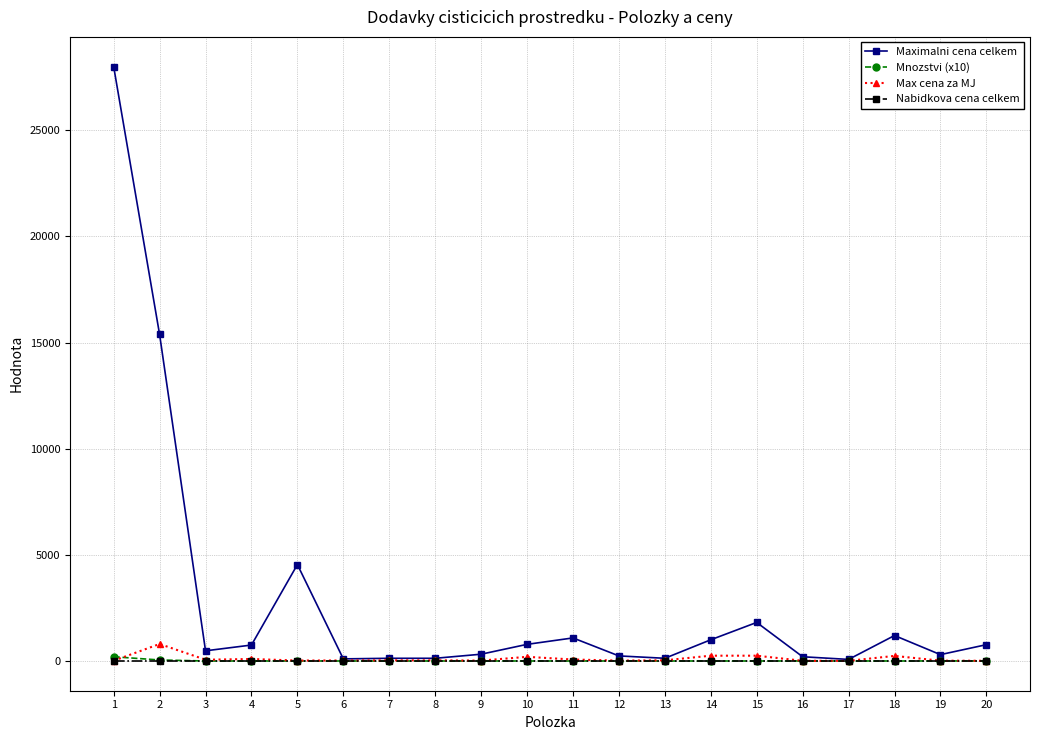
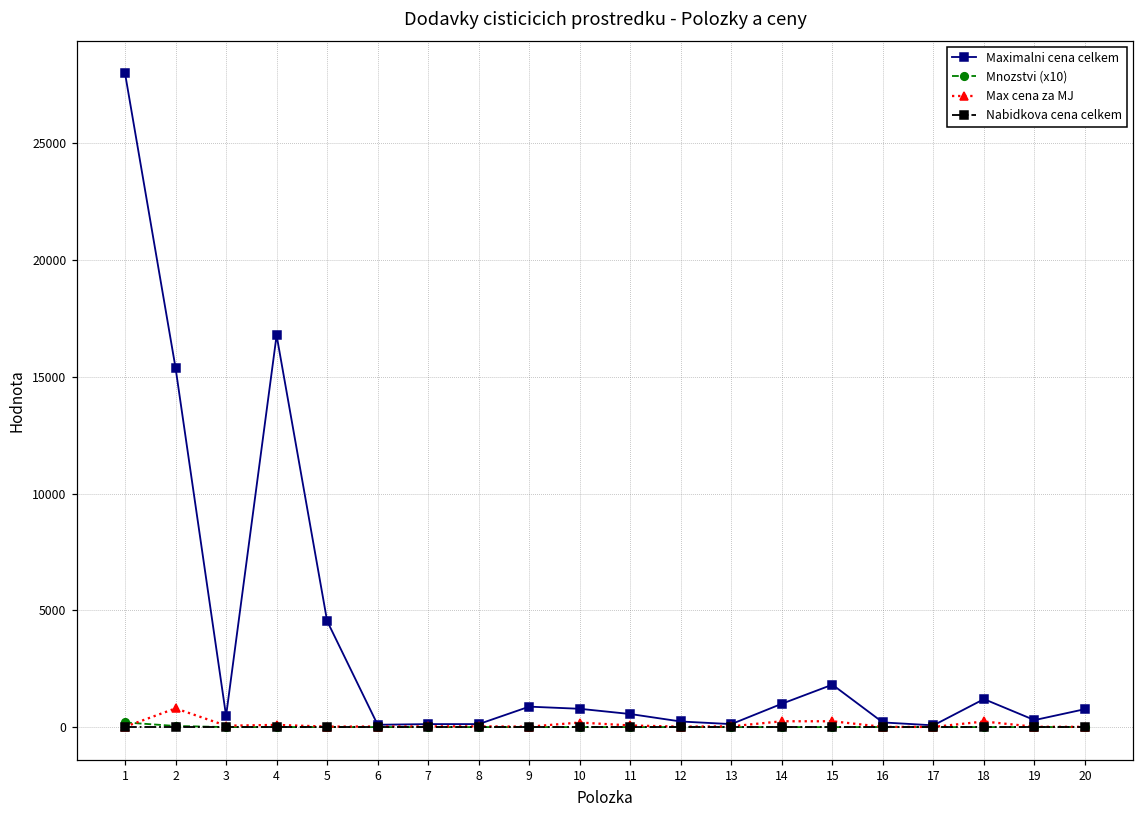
  {
    "Maximalni cena celkem": {
      "1": 28000,
      "2": 15400,
      "3": 500,
-     "4": 800,
+     "4": 16800,
      "5": 4500,
-     "9": 300,
+     "9": 900,
      "10": 800,
-     "11": 1100,
+     "11": 600,
      "12": 200,
      "14": 1000,
      "15": 1800,
      "16": 200,
      "18": 1200,
      "19": 300,
      "20": 800
    },
    "Mnozstvi (x10)": {
      "1": 200
    },
    "Max cena za MJ": {
      "2": 800,
      "10": 200,
      "14": 300,
      "15": 300,
      "18": 200
    }
  }
